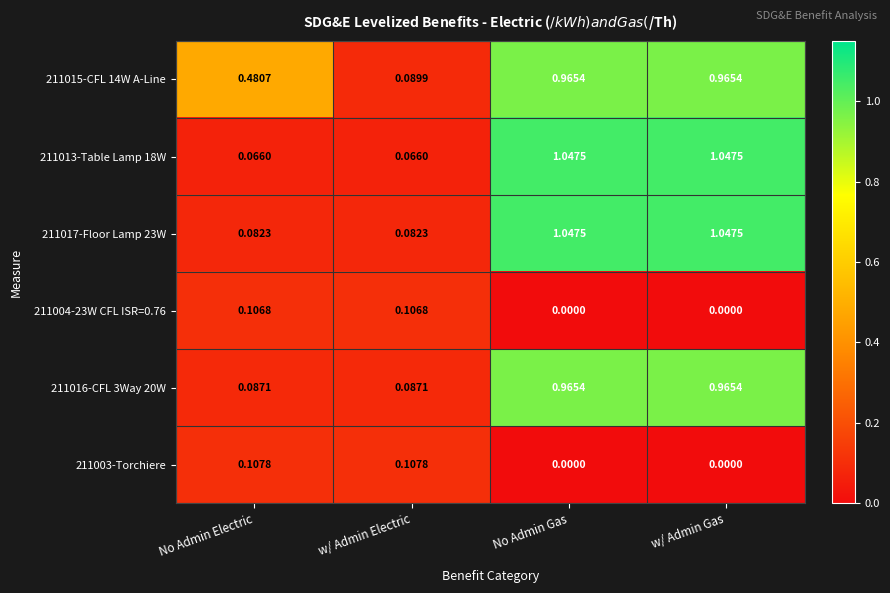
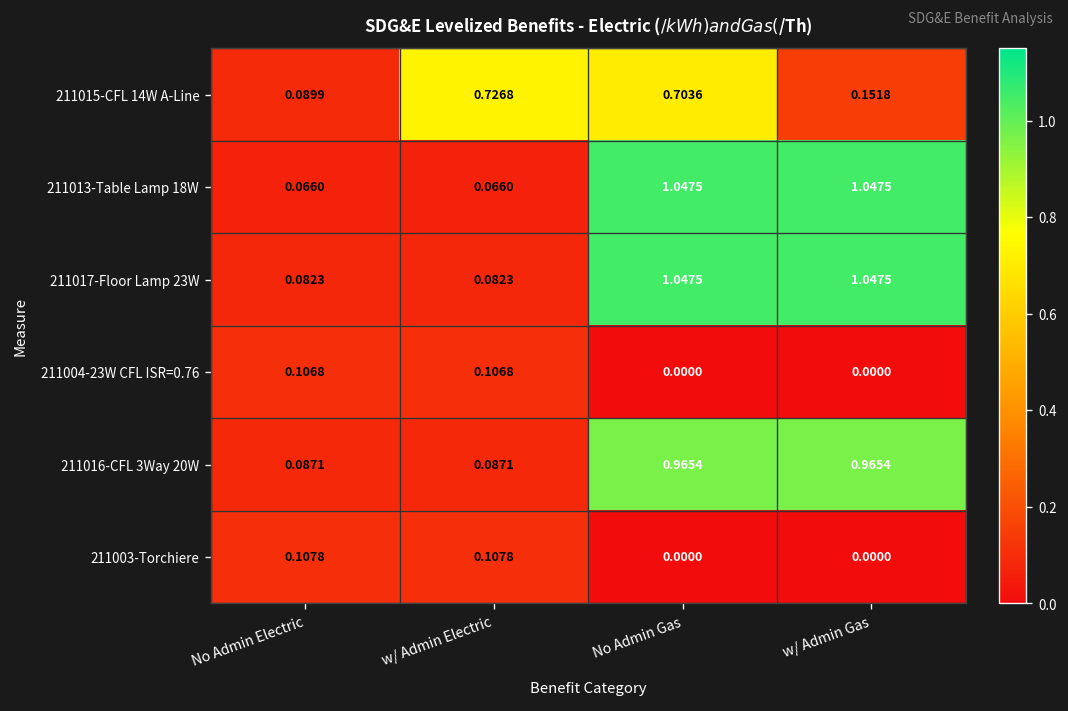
  {
    "211015-CFL 14W A-Line": {
-     "No Admin Electric": 0.4807,
-     "w/ Admin Electric": 0.0899,
-     "No Admin Gas": 0.9654,
-     "w/ Admin Gas": 0.9654
+     "No Admin Electric": 0.0899,
+     "w/ Admin Electric": 0.7268,
+     "No Admin Gas": 0.7036,
+     "w/ Admin Gas": 0.1518
    },
    "211013-Table Lamp 18W": {
      "No Admin Electric": 0.0660,
      "w/ Admin Electric": 0.0660,
      "No Admin Gas": 1.0475,
      "w/ Admin Gas": 1.0475
    },
    "211017-Floor Lamp 23W": {
      "No Admin Electric": 0.0823,
      "w/ Admin Electric": 0.0823,
      "No Admin Gas": 1.0475,
      "w/ Admin Gas": 1.0475
    },
    "211004-23W CFL ISR=0.76": {
      "No Admin Electric": 0.1068,
      "w/ Admin Electric": 0.1068,
      "No Admin Gas": 0.0000,
      "w/ Admin Gas": 0.0000
    },
    "211016-CFL 3Way 20W": {
      "No Admin Electric": 0.0871,
      "w/ Admin Electric": 0.0871,
      "No Admin Gas": 0.9654,
      "w/ Admin Gas": 0.9654
    },
    "211003-Torchiere": {
      "No Admin Electric": 0.1078,
      "w/ Admin Electric": 0.1078,
      "No Admin Gas": 0.0000,
      "w/ Admin Gas": 0.0000
    }
  }
